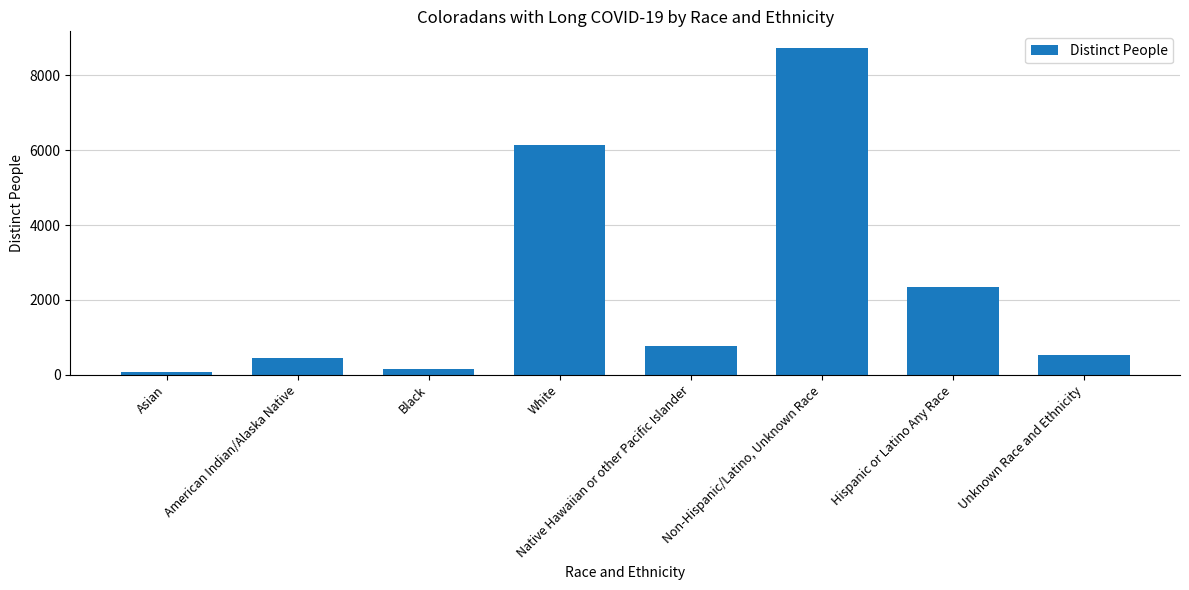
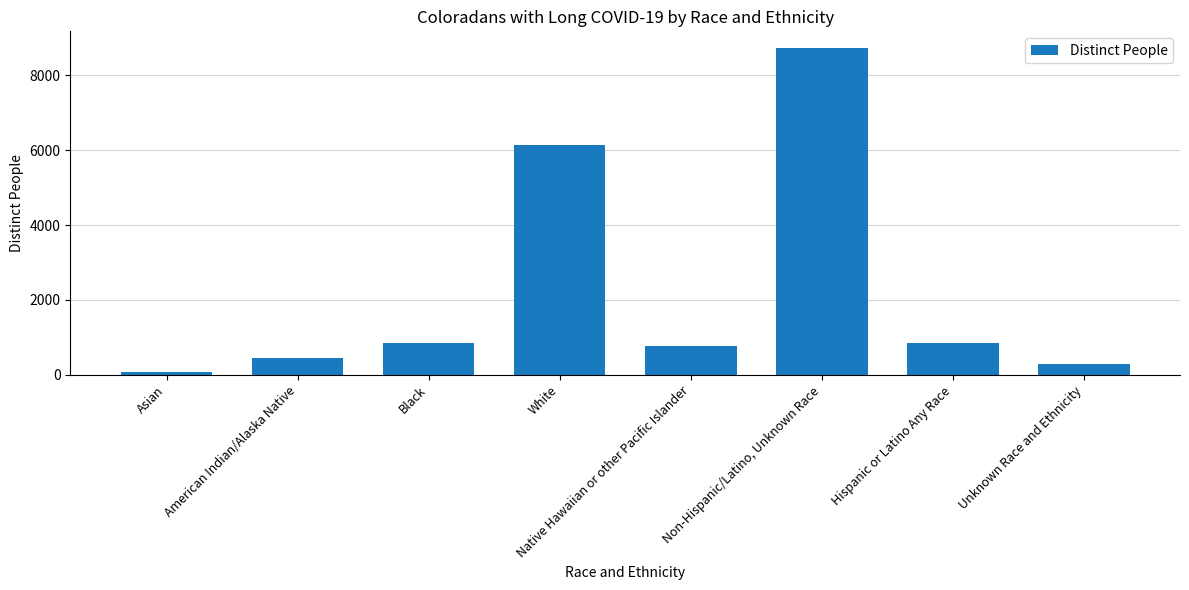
  {
    "Asian": 100,
    "American Indian/Alaska Native": 400,
-   "Black": 200,
+   "Black": 800,
    "White": 6100,
    "Native Hawaiian or other Pacific Islander": 800,
    "Non-Hispanic/Latino, Unknown Race": 8700,
-   "Hispanic or Latino Any Race": 2300,
-   "Unknown Race and Ethnicity": 500
+   "Hispanic or Latino Any Race": 800,
+   "Unknown Race and Ethnicity": 300
  }
